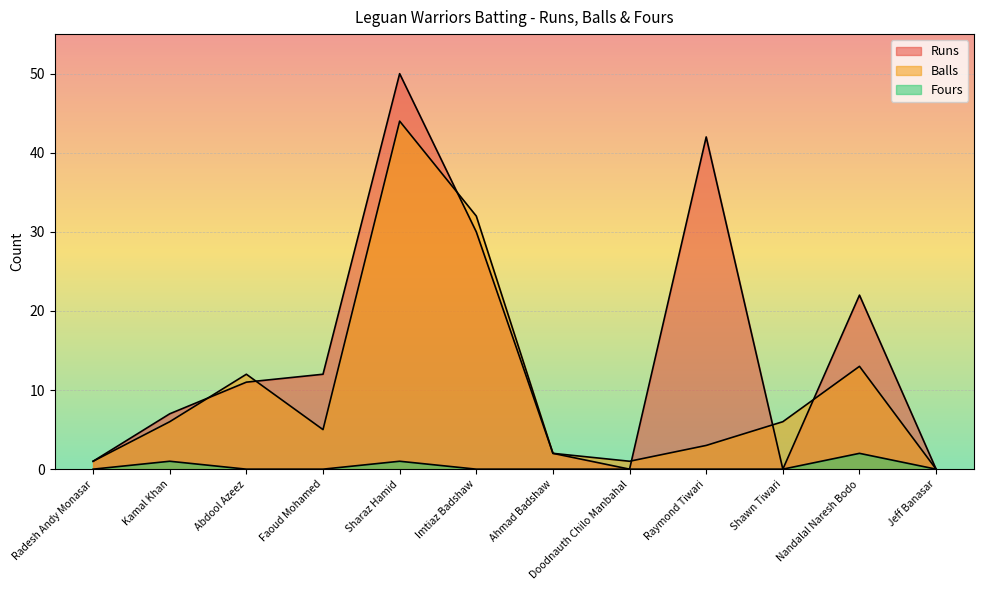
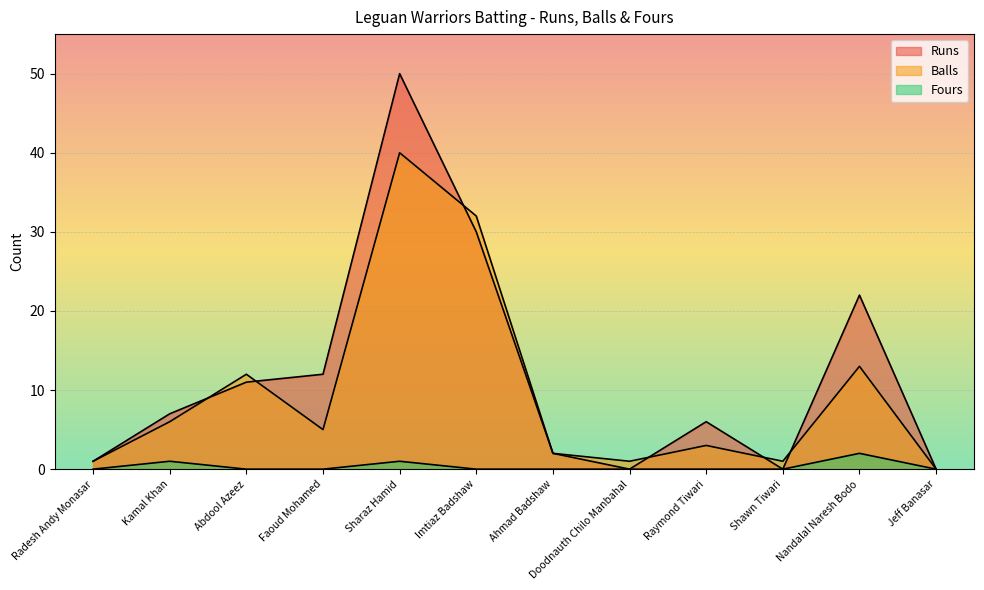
  {
    "Runs": {
      "Kamal Khan": 7,
      "Abdool Azeez": 11,
      "Faoud Mohamed": 12,
      "Sharaz Hamid": 50,
      "Imtiaz Badshaw": 30,
-     "Raymond Tiwari": 42,
+     "Raymond Tiwari": 6,
      "Nandalal Naresh Bodo": 22
    },
    "Balls": {
      "Kamal Khan": 6,
      "Abdool Azeez": 12,
      "Faoud Mohamed": 5,
-     "Sharaz Hamid": 44,
+     "Sharaz Hamid": 40,
      "Imtiaz Badshaw": 32,
      "Doodnauth Chilo Manbahal": 1,
      "Raymond Tiwari": 3,
-     "Shawn Tiwari": 6,
+     "Shawn Tiwari": 1,
      "Nandalal Naresh Bodo": 13
    },
    "Fours": {
      "Radesh Andy Monasar": 0,
      "Kamal Khan": 1,
      "Abdool Azeez": 0,
      "Faoud Mohamed": 0,
      "Sharaz Hamid": 1,
      "Imtiaz Badshaw": 0,
      "Ahmad Badshaw": 0,
      "Raymond Tiwari": 0,
      "Nandalal Naresh Bodo": 2
    }
  }
